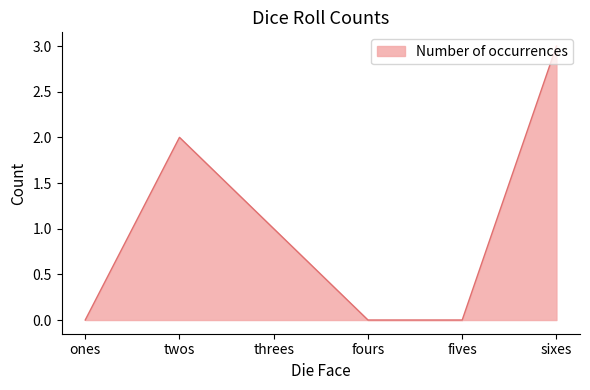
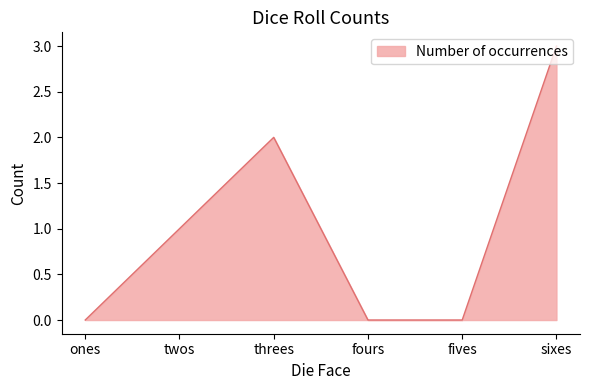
  {
    "ones": 0,
-   "twos": 2,
-   "threes": 1,
+   "twos": 1,
+   "threes": 2,
    "fours": 0,
    "fives": 0
  }
